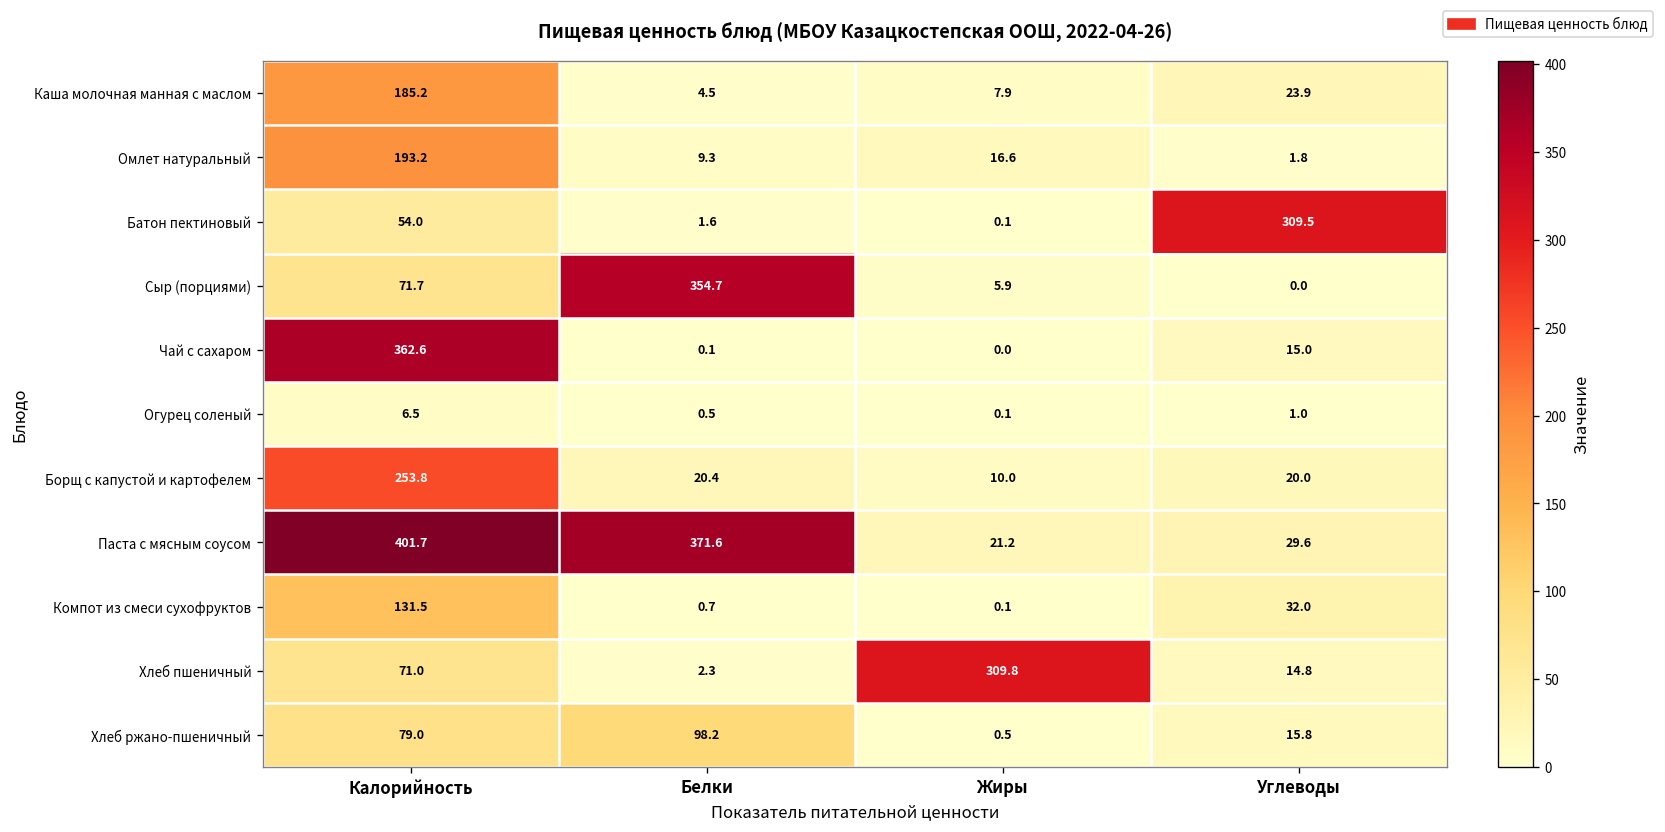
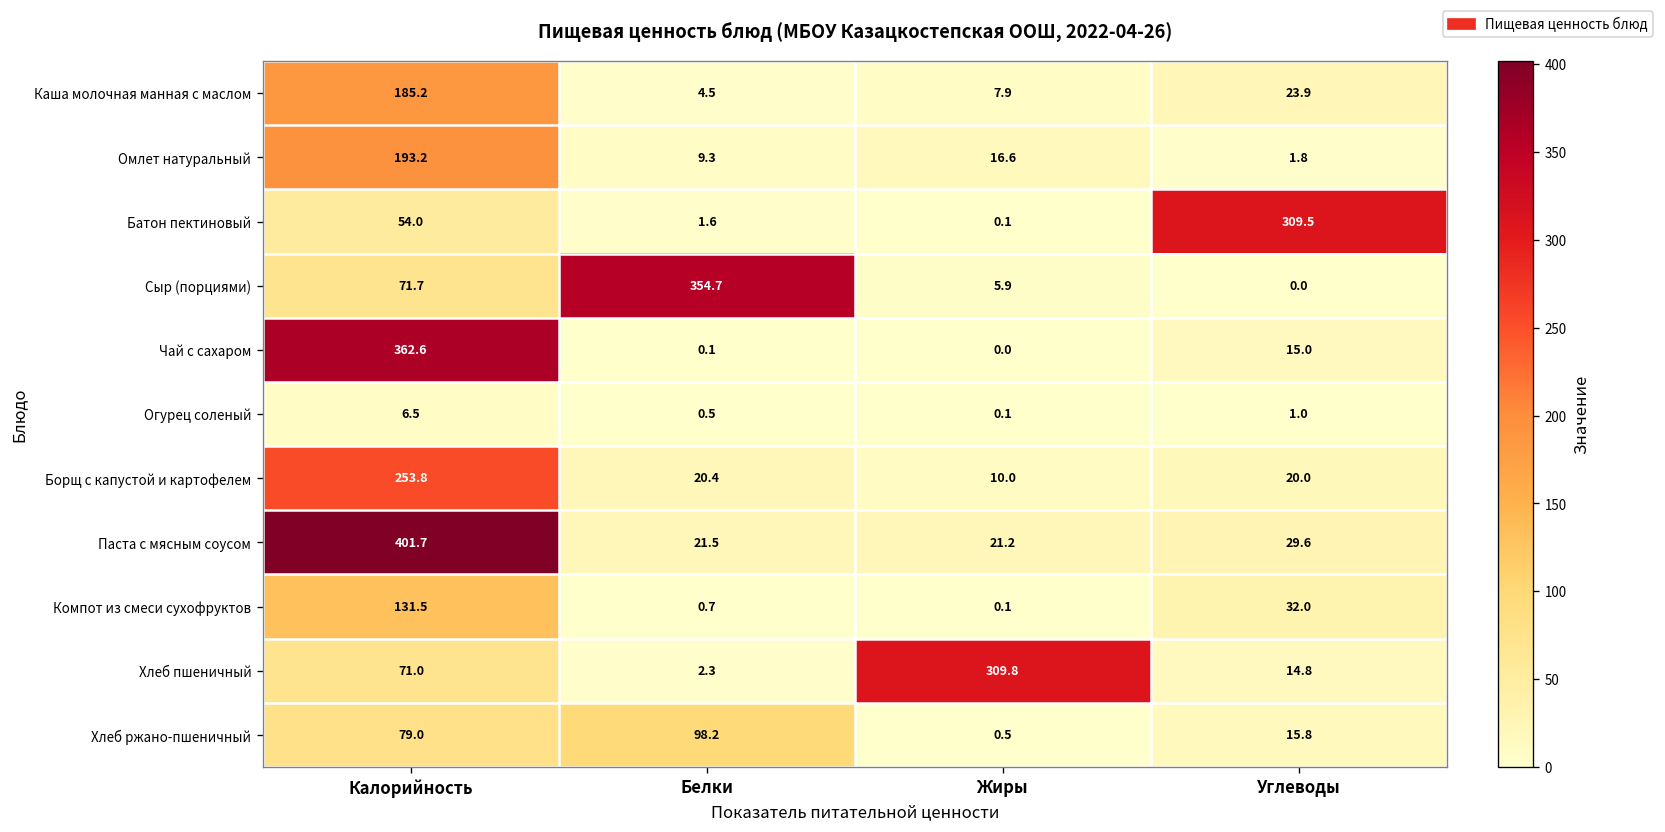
  {
    "Каша молочная манная с маслом": {
      "Калорийность": 185.2,
      "Белки": 4.5,
      "Жиры": 7.9,
      "Углеводы": 23.9
    },
    "Омлет натуральный": {
      "Калорийность": 193.2,
      "Белки": 9.3,
      "Жиры": 16.6,
      "Углеводы": 1.8
    },
    "Батон пектиновый": {
      "Калорийность": 54.0,
      "Белки": 1.6,
      "Жиры": 0.1,
      "Углеводы": 309.5
    },
    "Сыр (порциями)": {
      "Калорийность": 71.7,
      "Белки": 354.7,
      "Жиры": 5.9,
      "Углеводы": 0.0
    },
    "Чай с сахаром": {
      "Калорийность": 362.6,
      "Белки": 0.1,
      "Жиры": 0.0,
      "Углеводы": 15.0
    },
    "Огурец соленый": {
      "Калорийность": 6.5,
      "Белки": 0.5,
      "Жиры": 0.1,
      "Углеводы": 1.0
    },
    "Борщ с капустой и картофелем": {
      "Калорийность": 253.8,
      "Белки": 20.4,
      "Жиры": 10.0,
      "Углеводы": 20.0
    },
    "Паста с мясным соусом": {
      "Калорийность": 401.7,
-     "Белки": 371.6,
+     "Белки": 21.5,
      "Жиры": 21.2,
      "Углеводы": 29.6
    },
    "Компот из смеси сухофруктов": {
      "Калорийность": 131.5,
      "Белки": 0.7,
      "Жиры": 0.1,
      "Углеводы": 32.0
    },
    "Хлеб пшеничный": {
      "Калорийность": 71.0,
      "Белки": 2.3,
      "Жиры": 309.8,
      "Углеводы": 14.8
    },
    "Хлеб ржано-пшеничный": {
      "Калорийность": 79.0,
      "Белки": 98.2,
      "Жиры": 0.5,
      "Углеводы": 15.8
    }
  }
